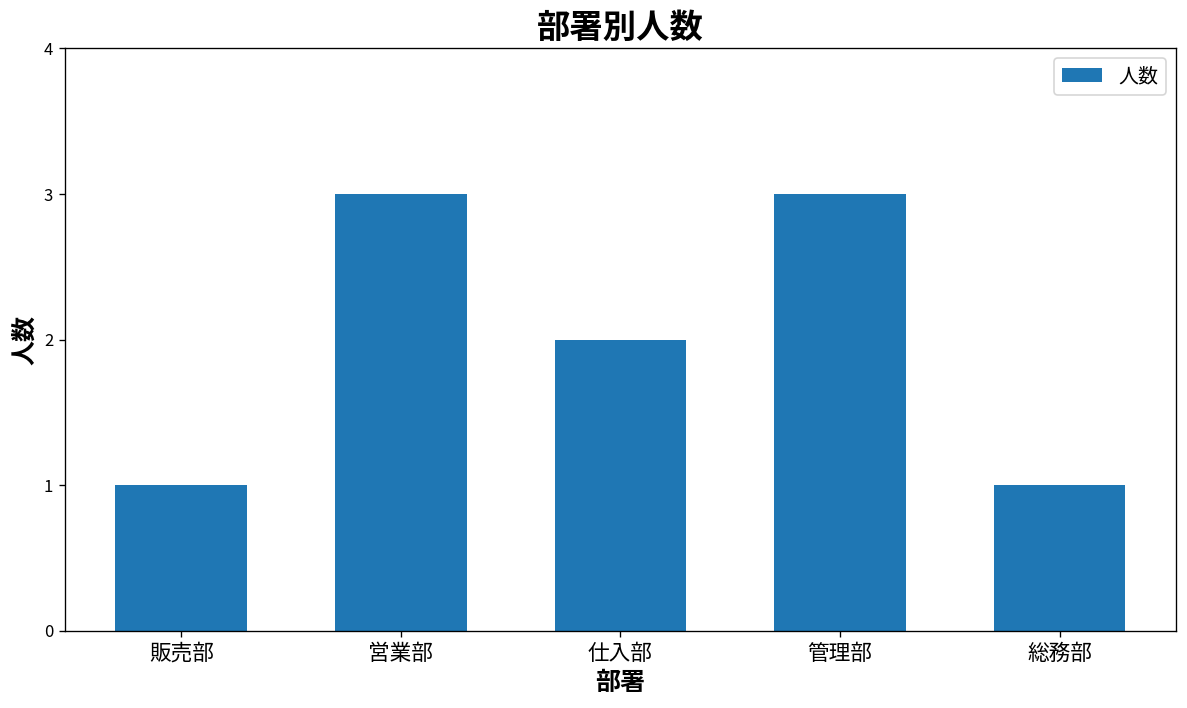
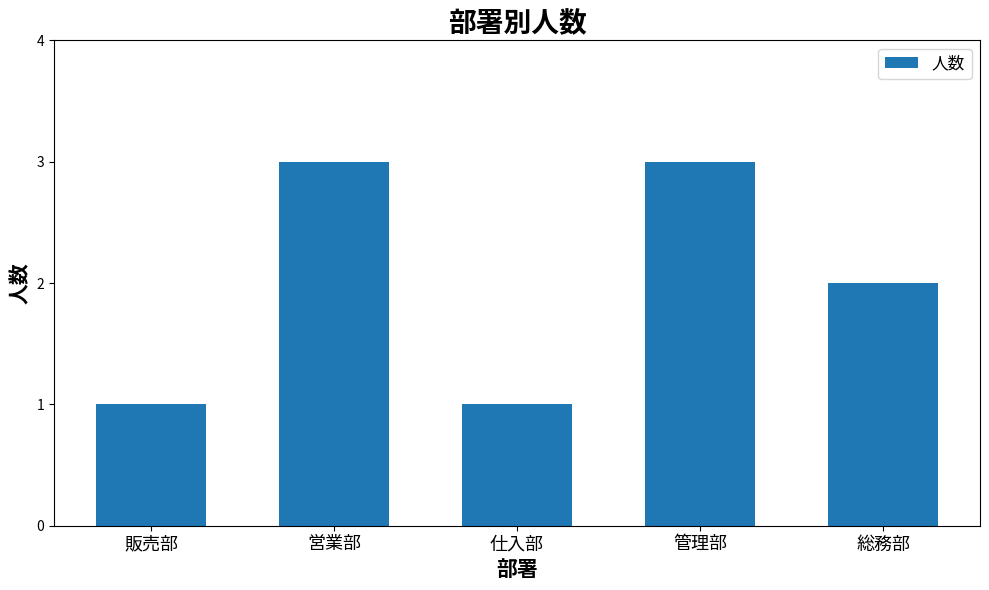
  {
    "販売部": 1,
    "営業部": 3,
-   "仕入部": 2,
+   "仕入部": 1,
    "管理部": 3,
-   "総務部": 1
+   "総務部": 2
  }
